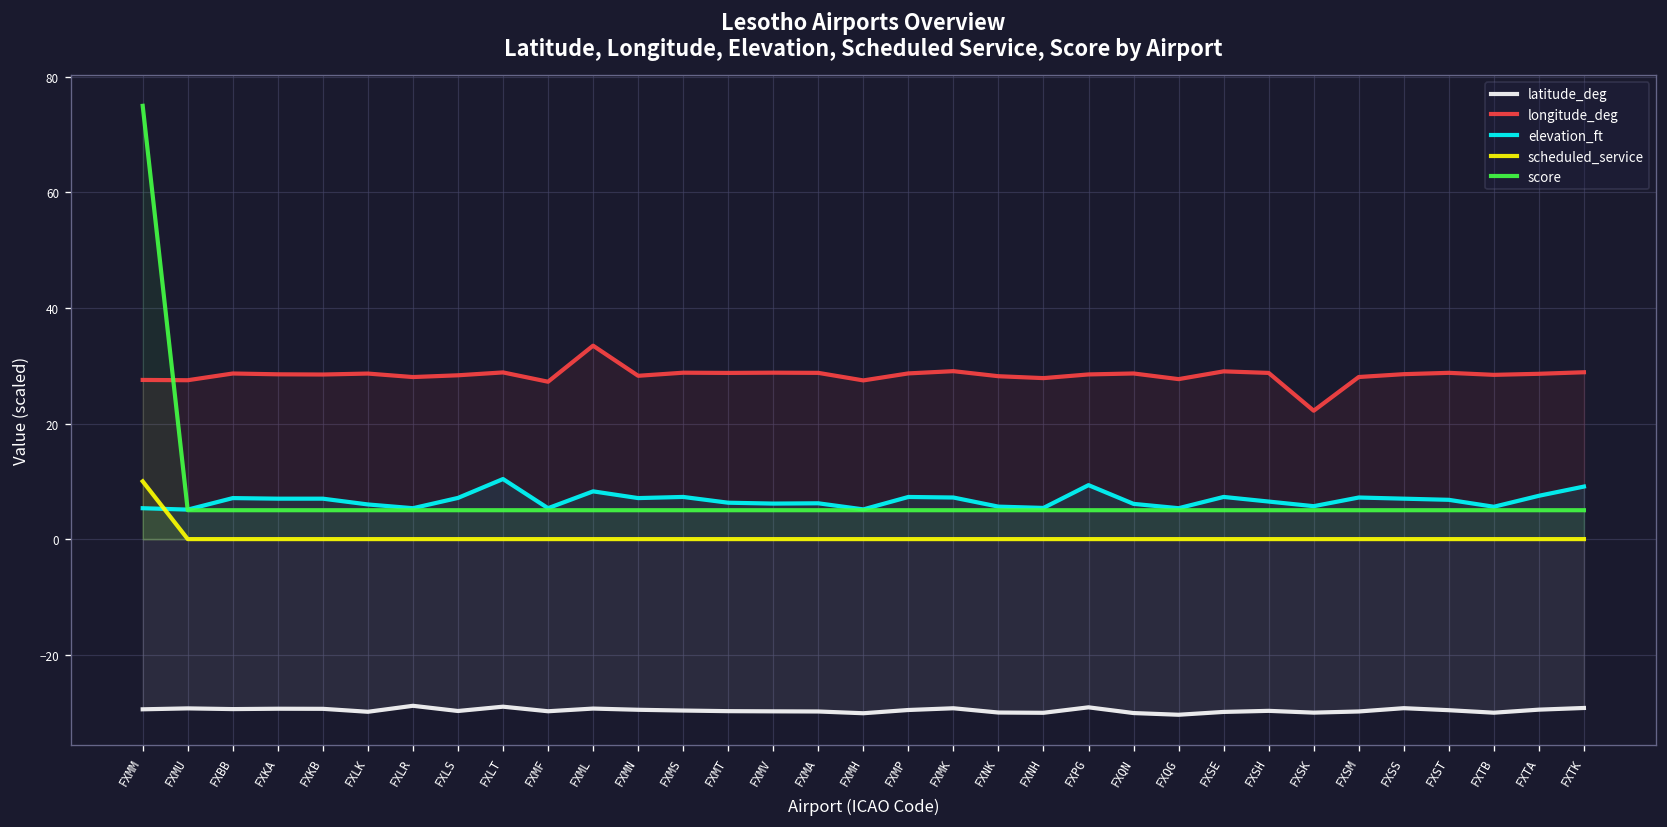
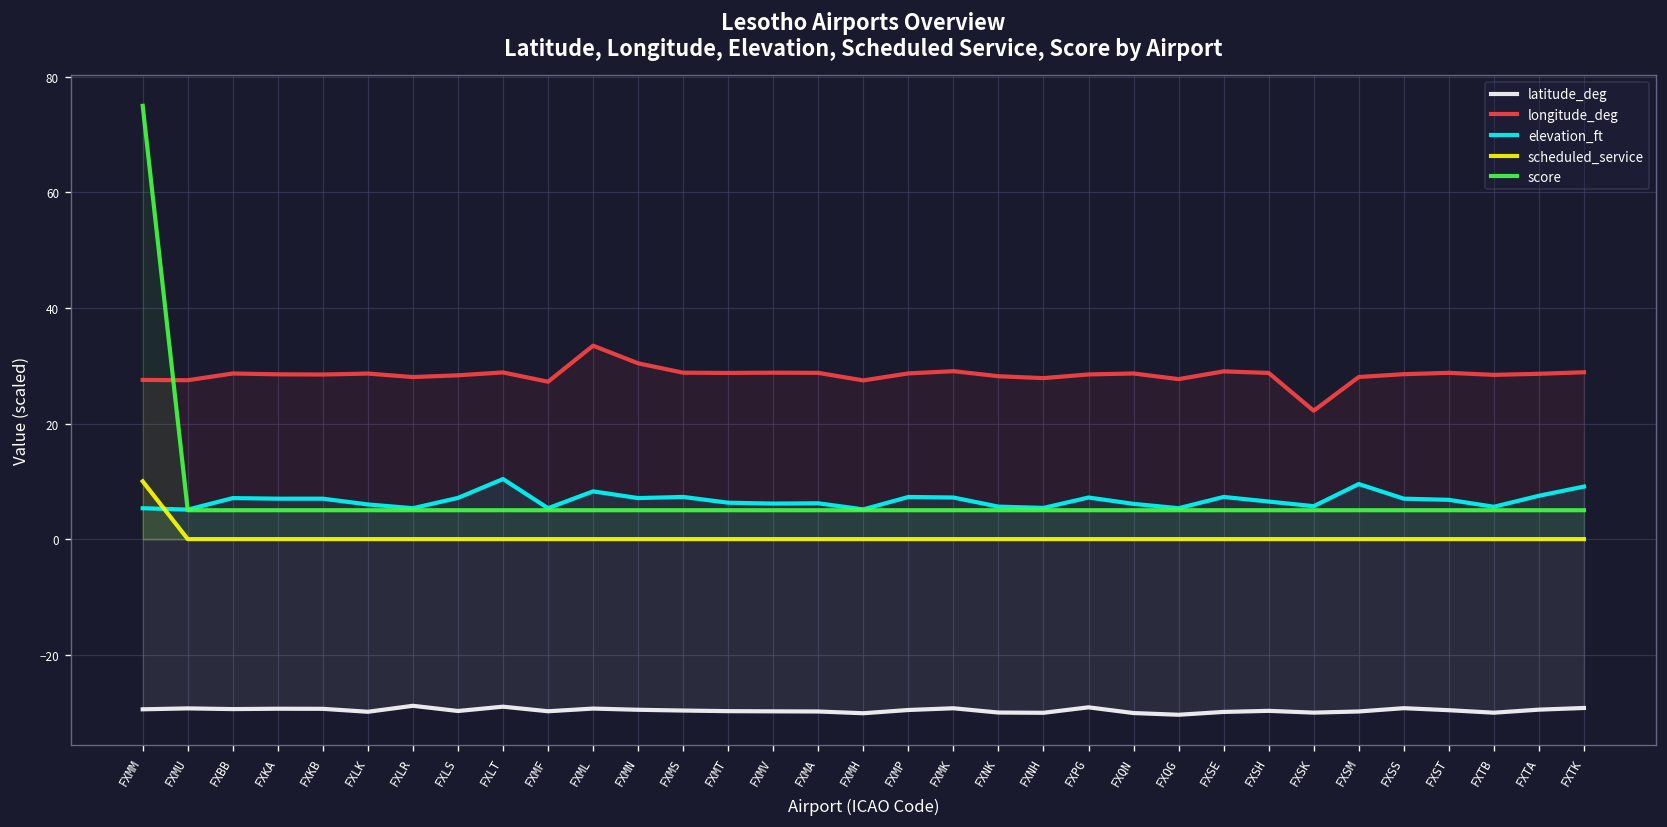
  {
    "longitude_deg": {
      "FXMM": 28,
      "FXMU": 28,
      "FXBB": 29,
      "FXKA": 29,
      "FXKB": 28,
      "FXLK": 29,
      "FXLR": 28,
      "FXLS": 28,
      "FXLT": 29,
      "FXMF": 27,
      "FXML": 33,
-     "FXMN": 28,
+     "FXMN": 30,
      "FXMS": 29,
      "FXMT": 29,
      "FXMV": 29,
      "FXMA": 29,
      "FXMH": 27,
      "FXMP": 29,
      "FXMK": 29,
      "FXNK": 28,
      "FXNH": 28,
      "FXPG": 29,
      "FXQN": 29,
      "FXQG": 28,
      "FXSE": 29,
      "FXSH": 29,
      "FXSK": 22,
      "FXSM": 28,
      "FXSS": 29,
      "FXST": 29,
      "FXTB": 28,
      "FXTA": 29,
      "FXTK": 29
    },
    "elevation_ft": {
      "FXMM": 5,
      "FXBB": 7,
      "FXKA": 7,
      "FXKB": 7,
      "FXLK": 6,
      "FXLS": 7,
      "FXLT": 10,
      "FXML": 8,
      "FXMN": 7,
      "FXMS": 7,
      "FXMT": 6,
      "FXMV": 6,
      "FXMA": 6,
      "FXMP": 7,
      "FXMK": 7,
      "FXNK": 6,
-     "FXPG": 9,
+     "FXPG": 7,
      "FXQN": 6,
      "FXSE": 7,
      "FXSH": 7,
      "FXSK": 6,
-     "FXSM": 7,
+     "FXSM": 10,
      "FXSS": 7,
      "FXST": 7,
      "FXTB": 6,
      "FXTA": 8,
      "FXTK": 9
    },
    "scheduled_service": {
      "FXMM": 10
    },
    "score": {
      "FXMM": 75,
      "FXBB": 5,
      "FXKA": 5,
      "FXKB": 5,
      "FXLK": 5,
      "FXLS": 5,
      "FXLT": 5,
      "FXML": 5,
      "FXMN": 5,
      "FXMS": 5,
      "FXMT": 5,
      "FXMV": 5,
      "FXMA": 5,
      "FXMP": 5,
      "FXMK": 5,
      "FXNK": 5,
      "FXPG": 5,
      "FXQN": 5,
      "FXSE": 5,
      "FXSH": 5,
      "FXSK": 5,
      "FXSM": 5,
      "FXSS": 5,
      "FXST": 5,
      "FXTB": 5,
      "FXTA": 5,
      "FXTK": 5
    }
  }
